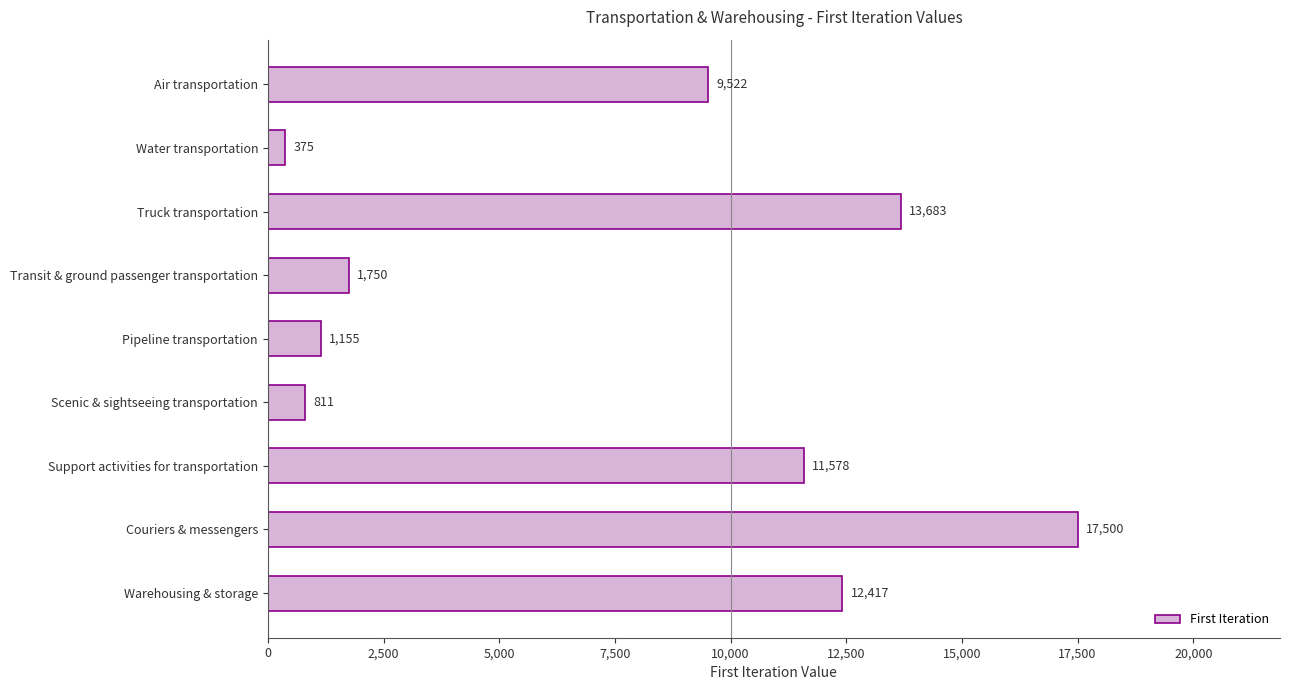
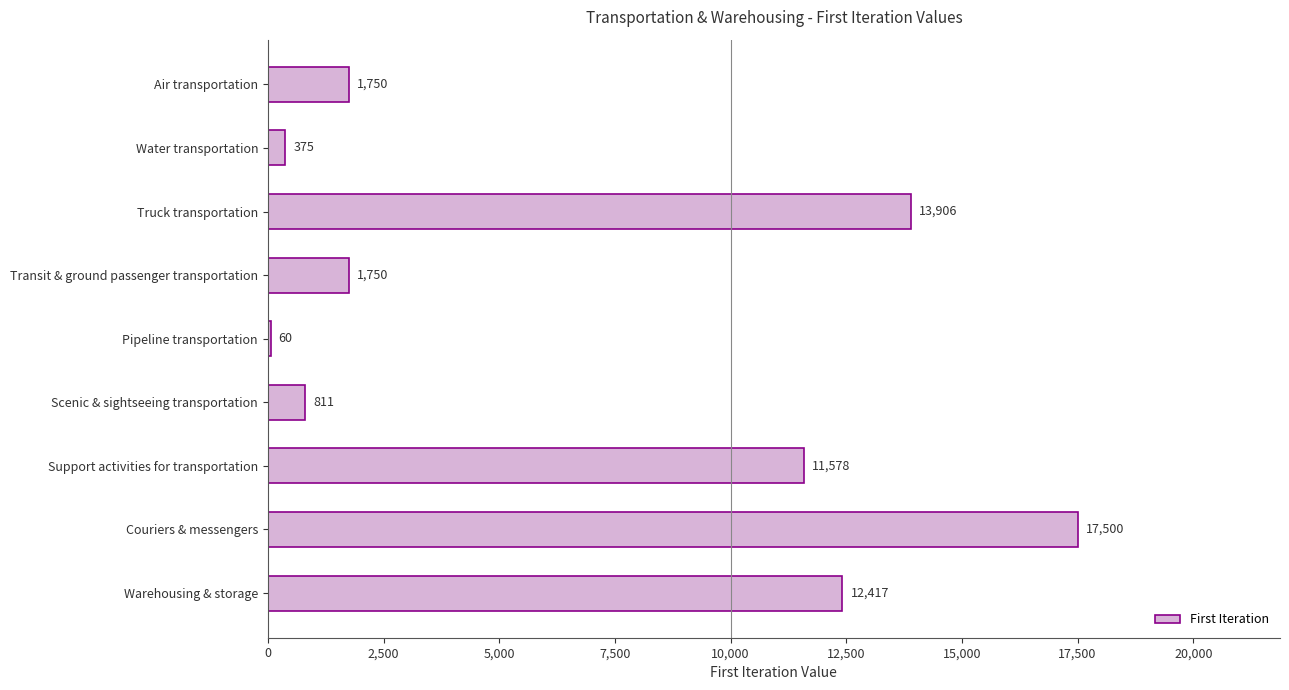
  {
-   "Air transportation": "9,522",
+   "Air transportation": "1,750",
    "Water transportation": "375",
-   "Truck transportation": "13,683",
+   "Truck transportation": "13,906",
    "Transit & ground passenger transportation": "1,750",
-   "Pipeline transportation": "1,155",
+   "Pipeline transportation": "60",
    "Scenic & sightseeing transportation": "811",
    "Support activities for transportation": "11,578",
    "Couriers & messengers": "17,500",
    "Warehousing & storage": "12,417"
  }
